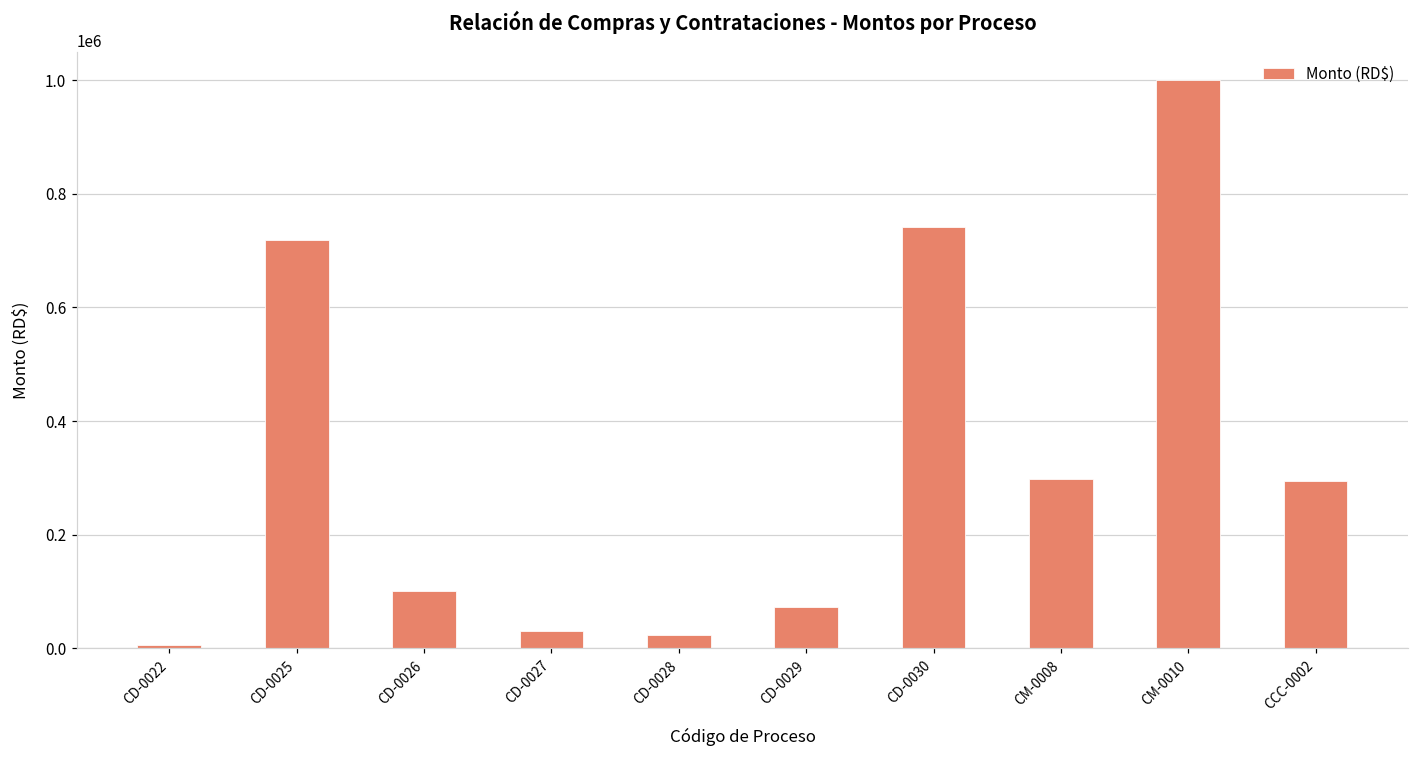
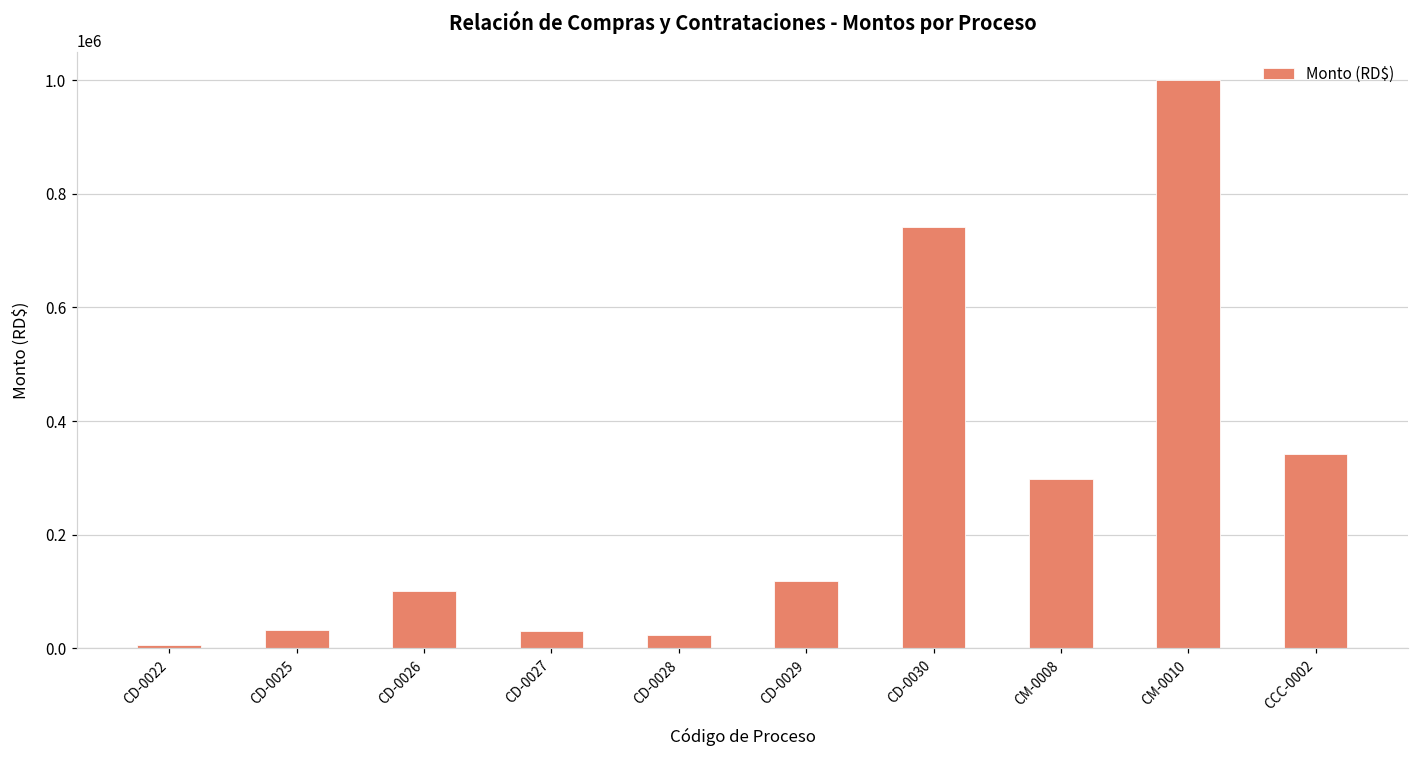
  {
    "CD-0022": 10000,
-   "CD-0025": 720000,
+   "CD-0025": 30000,
    "CD-0026": 100000,
    "CD-0027": 30000,
    "CD-0028": 20000,
-   "CD-0029": 70000,
+   "CD-0029": 120000,
    "CD-0030": 740000,
    "CM-0008": 300000,
    "CM-0010": 1000000,
-   "CCC-0002": 300000
+   "CCC-0002": 340000
  }
